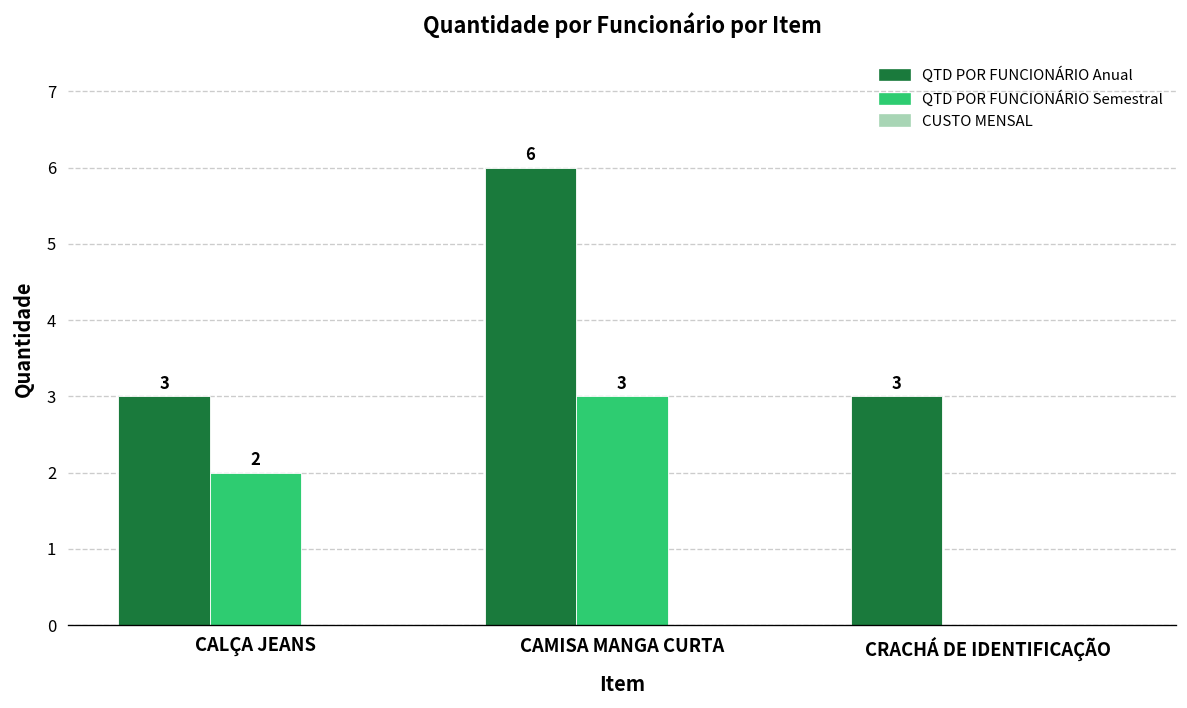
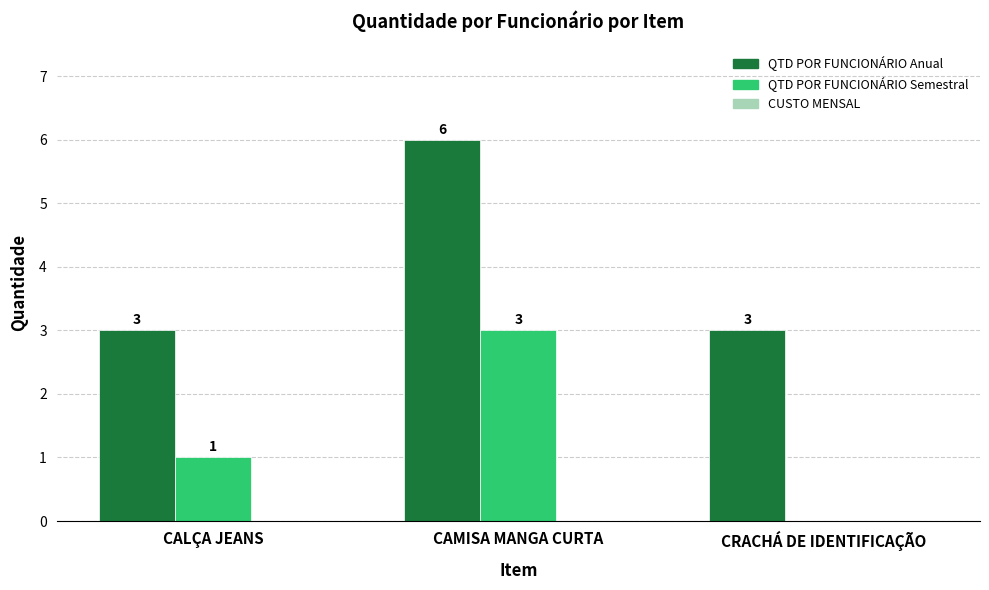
  {
    "QTD POR FUNCIONÁRIO Anual": {
      "CALÇA JEANS": 3,
      "CAMISA MANGA CURTA": 6,
      "CRACHÁ DE IDENTIFICAÇÃO": 3
    },
    "QTD POR FUNCIONÁRIO Semestral": {
-     "CALÇA JEANS": 2,
+     "CALÇA JEANS": 1,
      "CAMISA MANGA CURTA": 3
    },
    "CUSTO MENSAL": {
      "CALÇA JEANS": 0.0,
      "CAMISA MANGA CURTA": 0.0,
      "CRACHÁ DE IDENTIFICAÇÃO": 0.0
    }
  }
